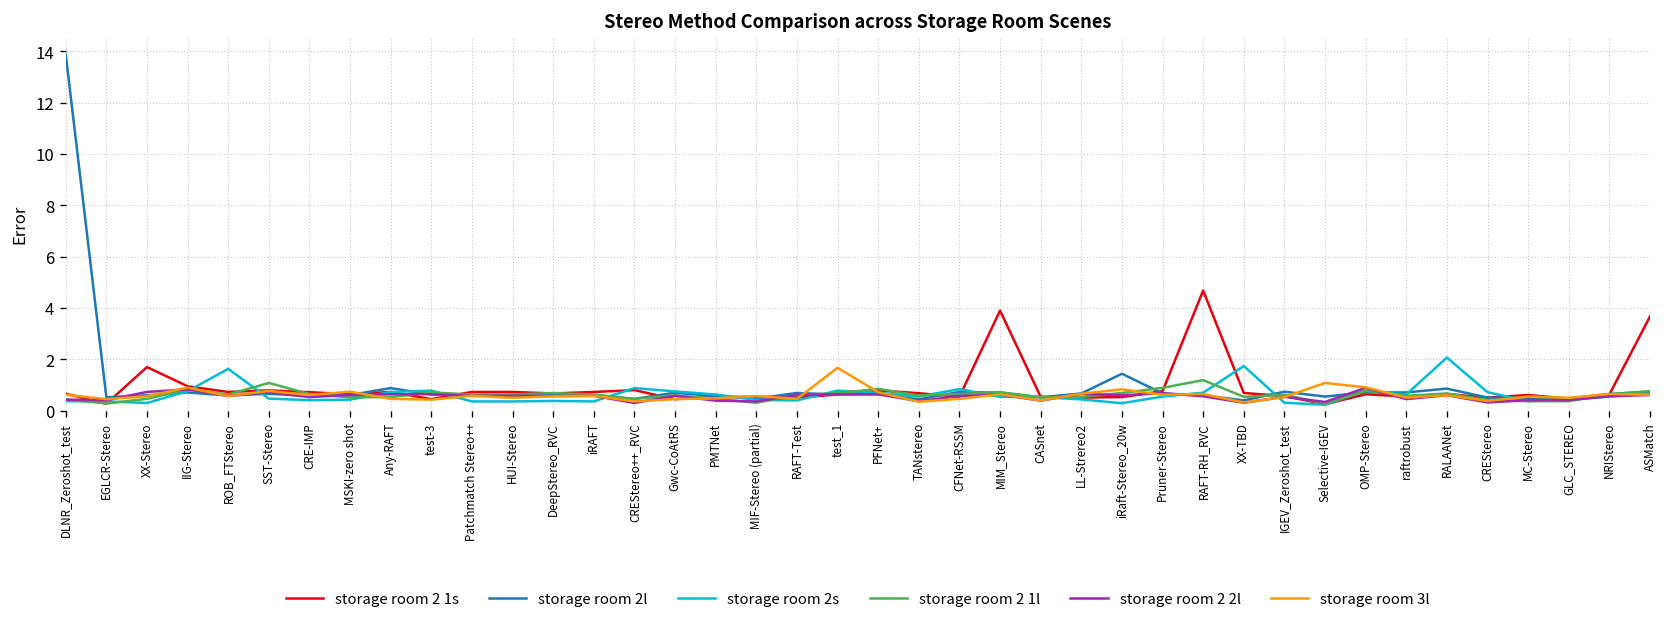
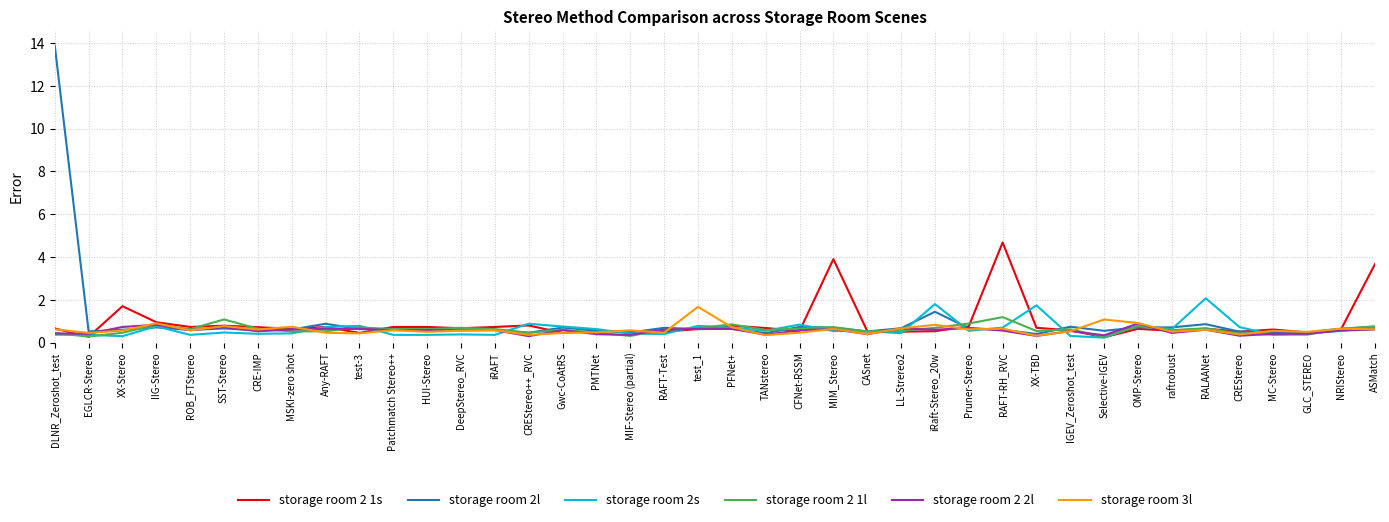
  {
    "storage room 2 1s": {
      "XX-Stereo": 1.7,
      "MIM_Stereo": 3.9,
      "RAFT-RH_RVC": 4.7,
      "XX-TBD": 0.7,
      "ASMatch": 3.7
    },
    "storage room 2l": {
      "DLNR_Zeroshot_test": 13.9,
      "Any-RAFT": 0.9,
      "iRaft-Stereo_20w": 1.4,
      "IGEV_Zeroshot_test": 0.7,
      "Selective-IGEV": 0.6,
      "RALAANet": 0.9
    },
    "storage room 2s": {
      "XX-Stereo": 0.3,
-     "ROB_FTStereo": 1.6,
+     "ROB_FTStereo": 0.4,
      "SST-Stereo": 0.5,
      "CRE-IMP": 0.4,
      "Patchmatch Stereo++": 0.4,
      "HUI-Stereo": 0.4,
      "DeepStereo_RVC": 0.4,
      "iRAFT": 0.4,
-     "iRaft-Stereo_20w": 0.3,
+     "iRaft-Stereo_20w": 1.8,
      "XX-TBD": 1.7,
      "IGEV_Zeroshot_test": 0.3,
      "RALAANet": 2.1,
      "CREStereo": 0.7
    },
    "storage room 2 1l": {
      "SST-Stereo": 1.1,
      "Pruner-Stereo": 0.9,
      "RAFT-RH_RVC": 1.2,
      "XX-TBD": 0.5
    },
    "storage room 2 2l": {
      "XX-Stereo": 0.7
    },
    "storage room 3l": {
      "test_1": 1.7,
      "iRaft-Stereo_20w": 0.8,
      "Selective-IGEV": 1.1
    }
  }
